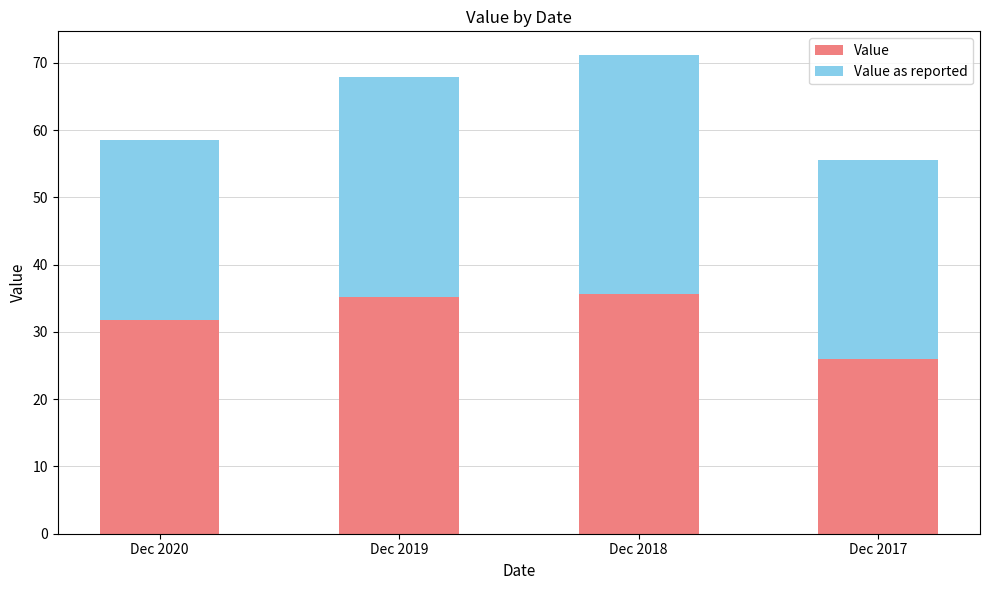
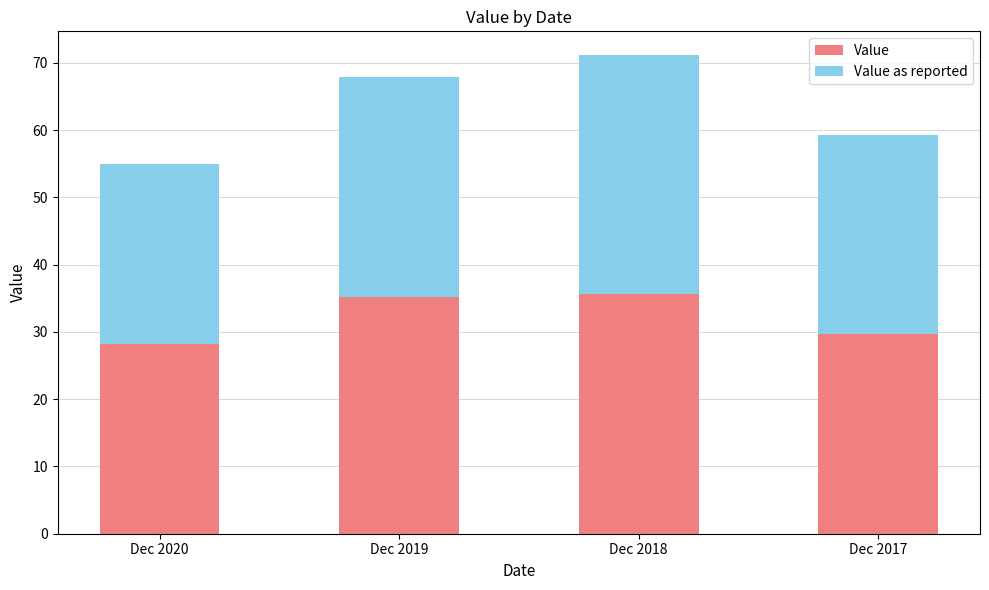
  {
    "Value": {
-     "Dec 2020": 32,
+     "Dec 2020": 28,
      "Dec 2019": 35,
      "Dec 2018": 36,
-     "Dec 2017": 26
+     "Dec 2017": 30
    },
    "Value as reported": {
      "Dec 2020": 27,
      "Dec 2019": 33,
      "Dec 2018": 36,
      "Dec 2017": 30
    }
  }
